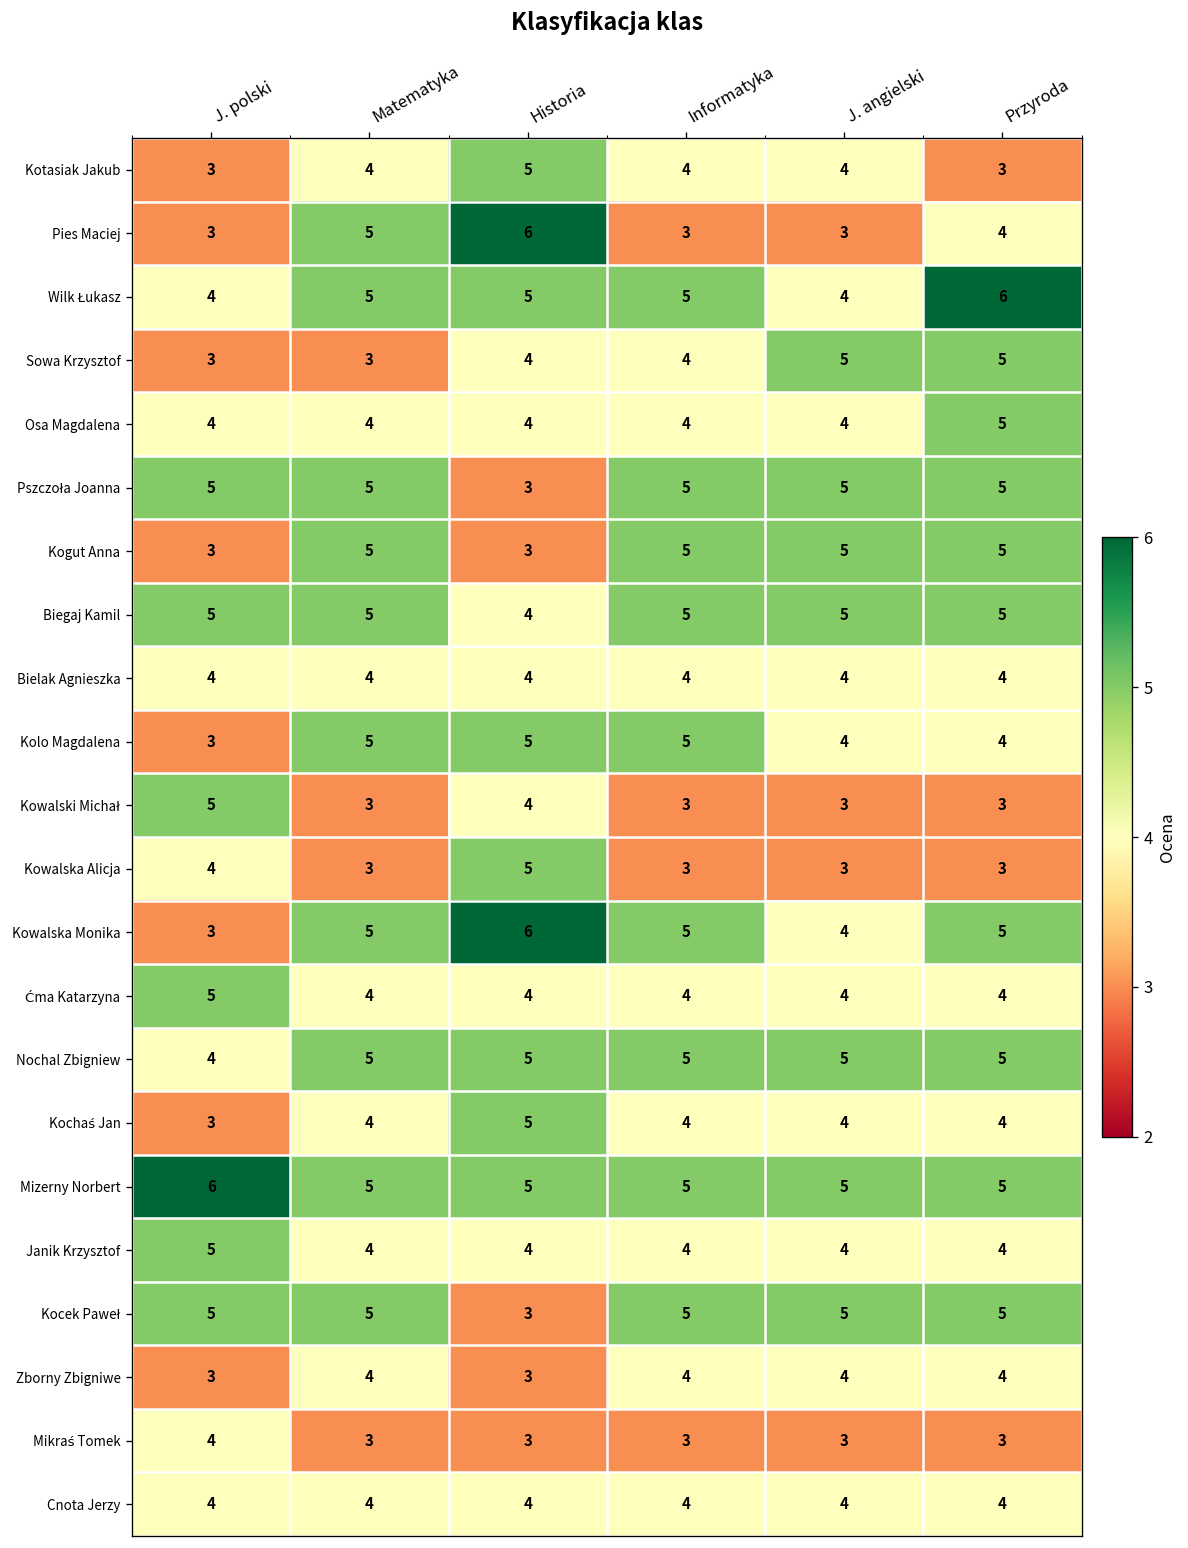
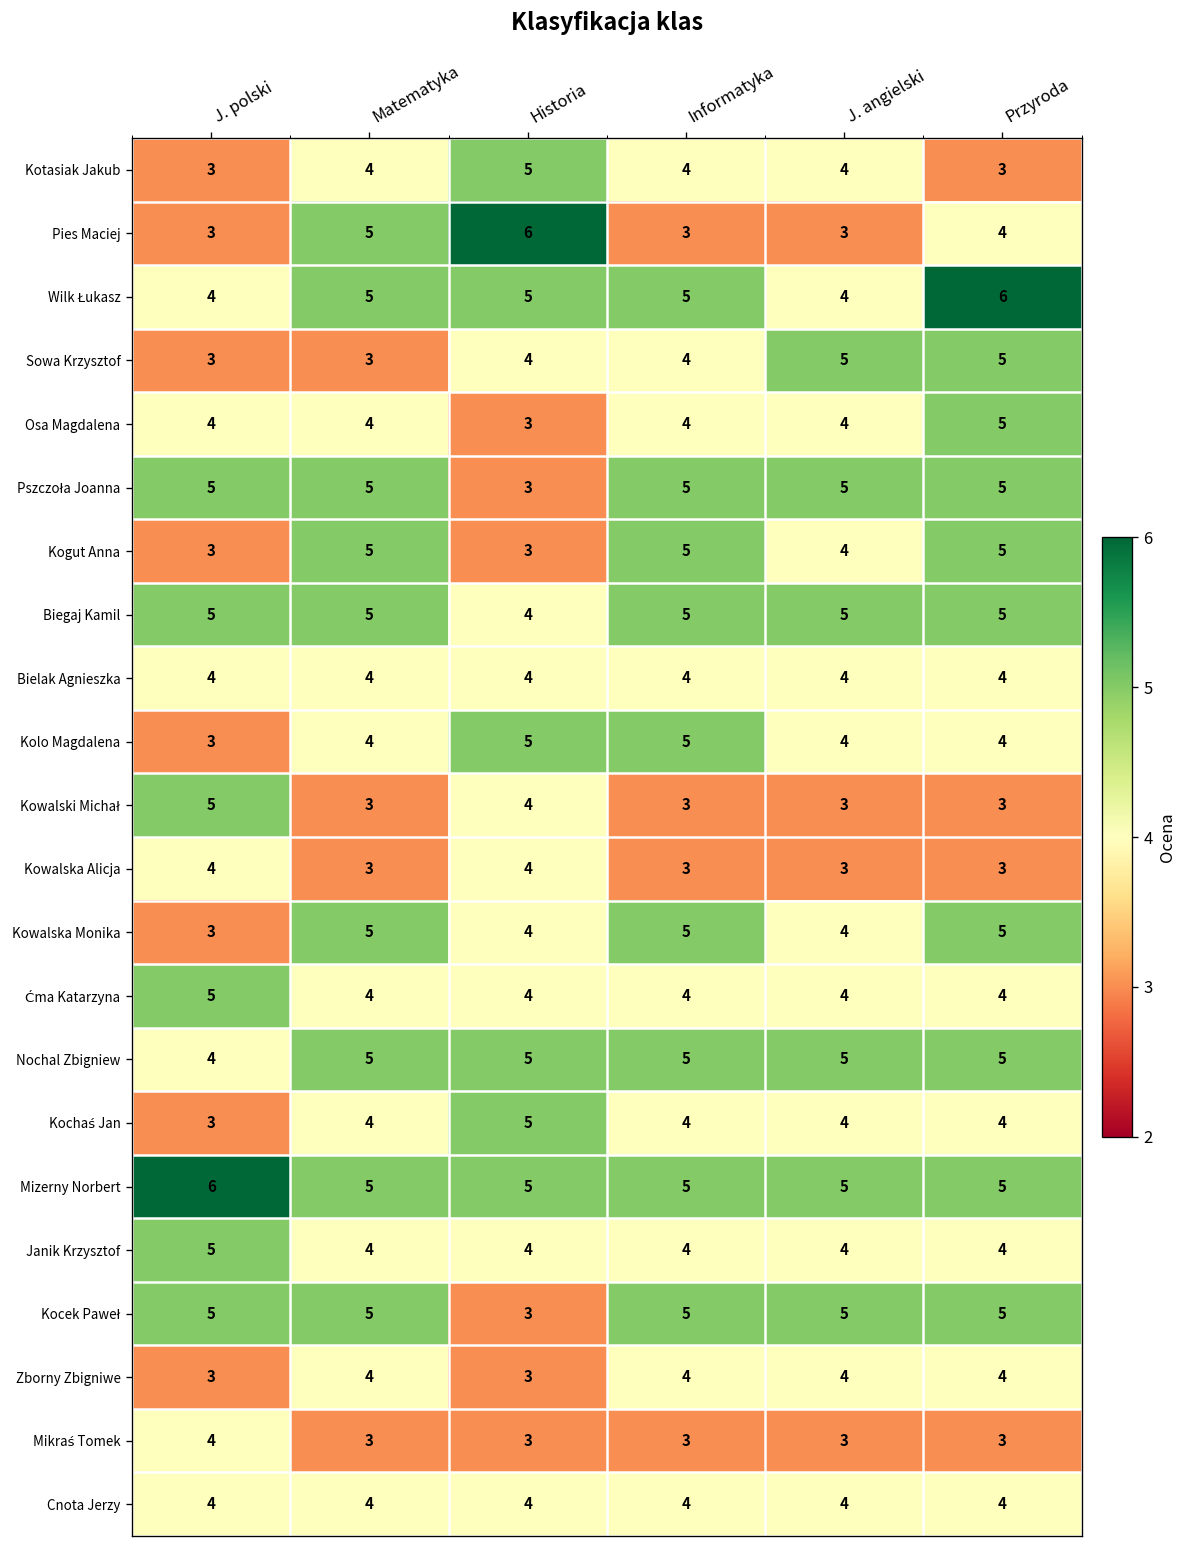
  {
    "Kotasiak Jakub": {
      "J. polski": 3,
      "Matematyka": 4,
      "Historia": 5,
      "Informatyka": 4,
      "J. angielski": 4,
      "Przyroda": 3
    },
    "Pies Maciej": {
      "J. polski": 3,
      "Matematyka": 5,
      "Historia": 6,
      "Informatyka": 3,
      "J. angielski": 3,
      "Przyroda": 4
    },
    "Wilk Łukasz": {
      "J. polski": 4,
      "Matematyka": 5,
      "Historia": 5,
      "Informatyka": 5,
      "J. angielski": 4,
      "Przyroda": 6
    },
    "Sowa Krzysztof": {
      "J. polski": 3,
      "Matematyka": 3,
      "Historia": 4,
      "Informatyka": 4,
      "J. angielski": 5,
      "Przyroda": 5
    },
    "Osa Magdalena": {
      "J. polski": 4,
      "Matematyka": 4,
-     "Historia": 4,
+     "Historia": 3,
      "Informatyka": 4,
      "J. angielski": 4,
      "Przyroda": 5
    },
    "Pszczoła Joanna": {
      "J. polski": 5,
      "Matematyka": 5,
      "Historia": 3,
      "Informatyka": 5,
      "J. angielski": 5,
      "Przyroda": 5
    },
    "Kogut Anna": {
      "J. polski": 3,
      "Matematyka": 5,
      "Historia": 3,
      "Informatyka": 5,
-     "J. angielski": 5,
+     "J. angielski": 4,
      "Przyroda": 5
    },
    "Biegaj Kamil": {
      "J. polski": 5,
      "Matematyka": 5,
      "Historia": 4,
      "Informatyka": 5,
      "J. angielski": 5,
      "Przyroda": 5
    },
    "Bielak Agnieszka": {
      "J. polski": 4,
      "Matematyka": 4,
      "Historia": 4,
      "Informatyka": 4,
      "J. angielski": 4,
      "Przyroda": 4
    },
    "Kolo Magdalena": {
      "J. polski": 3,
-     "Matematyka": 5,
+     "Matematyka": 4,
      "Historia": 5,
      "Informatyka": 5,
      "J. angielski": 4,
      "Przyroda": 4
    },
    "Kowalski Michał": {
      "J. polski": 5,
      "Matematyka": 3,
      "Historia": 4,
      "Informatyka": 3,
      "J. angielski": 3,
      "Przyroda": 3
    },
    "Kowalska Alicja": {
      "J. polski": 4,
      "Matematyka": 3,
-     "Historia": 5,
+     "Historia": 4,
      "Informatyka": 3,
      "J. angielski": 3,
      "Przyroda": 3
    },
    "Kowalska Monika": {
      "J. polski": 3,
      "Matematyka": 5,
-     "Historia": 6,
+     "Historia": 4,
      "Informatyka": 5,
      "J. angielski": 4,
      "Przyroda": 5
    },
    "Ćma Katarzyna": {
      "J. polski": 5,
      "Matematyka": 4,
      "Historia": 4,
      "Informatyka": 4,
      "J. angielski": 4,
      "Przyroda": 4
    },
    "Nochal Zbigniew": {
      "J. polski": 4,
      "Matematyka": 5,
      "Historia": 5,
      "Informatyka": 5,
      "J. angielski": 5,
      "Przyroda": 5
    },
    "Kochaś Jan": {
      "J. polski": 3,
      "Matematyka": 4,
      "Historia": 5,
      "Informatyka": 4,
      "J. angielski": 4,
      "Przyroda": 4
    },
    "Mizerny Norbert": {
      "J. polski": 6,
      "Matematyka": 5,
      "Historia": 5,
      "Informatyka": 5,
      "J. angielski": 5,
      "Przyroda": 5
    },
    "Janik Krzysztof": {
      "J. polski": 5,
      "Matematyka": 4,
      "Historia": 4,
      "Informatyka": 4,
      "J. angielski": 4,
      "Przyroda": 4
    },
    "Kocek Paweł": {
      "J. polski": 5,
      "Matematyka": 5,
      "Historia": 3,
      "Informatyka": 5,
      "J. angielski": 5,
      "Przyroda": 5
    },
    "Zborny Zbigniwe": {
      "J. polski": 3,
      "Matematyka": 4,
      "Historia": 3,
      "Informatyka": 4,
      "J. angielski": 4,
      "Przyroda": 4
    },
    "Mikraś Tomek": {
      "J. polski": 4,
      "Matematyka": 3,
      "Historia": 3,
      "Informatyka": 3,
      "J. angielski": 3,
      "Przyroda": 3
    },
    "Cnota Jerzy": {
      "J. polski": 4,
      "Matematyka": 4,
      "Historia": 4,
      "Informatyka": 4,
      "J. angielski": 4,
      "Przyroda": 4
    }
  }
